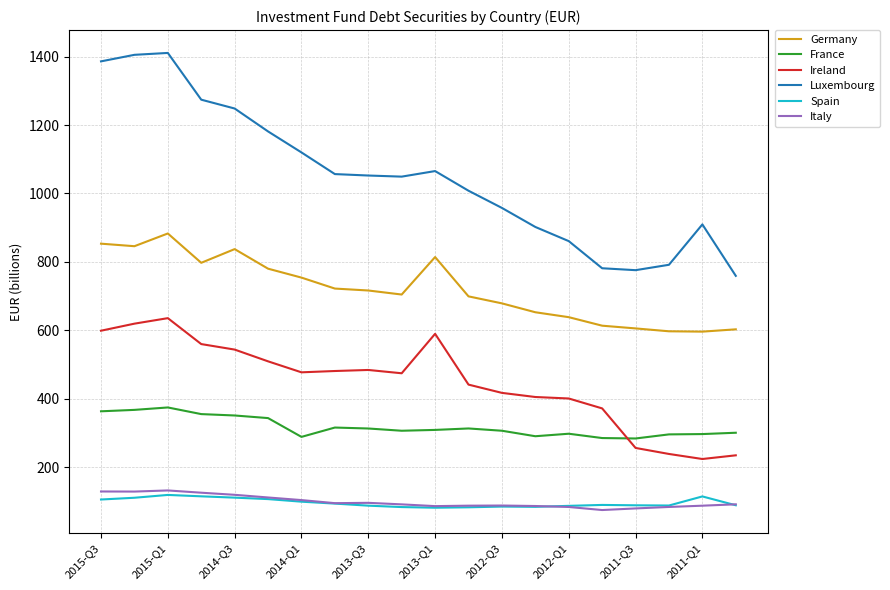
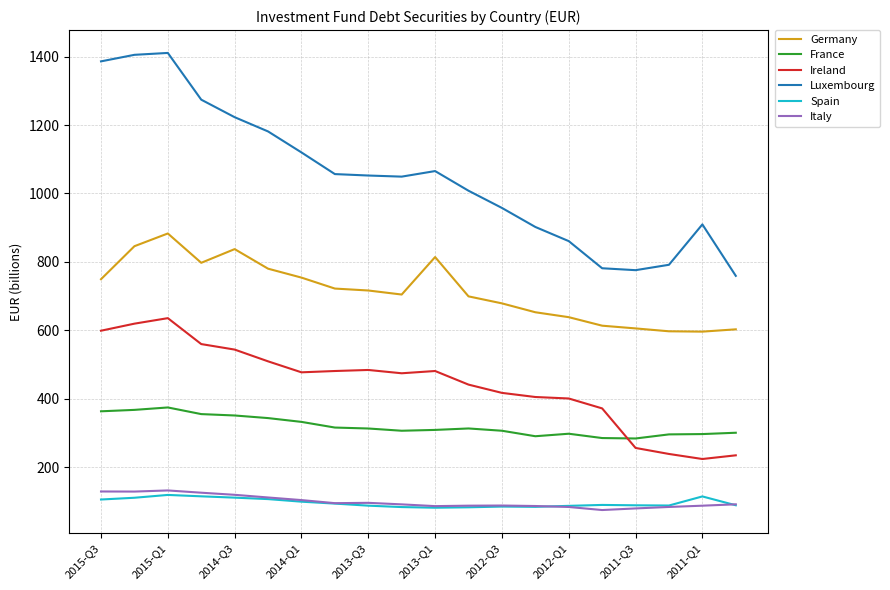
  {
    "Germany": {
-     "2015-Q3": 850,
+     "2015-Q3": 750,
      "2015-Q1": 880,
      "2014-Q3": 840,
      "2014-Q1": 750,
      "2013-Q3": 720,
      "2013-Q1": 810,
      "2012-Q3": 680,
      "2012-Q1": 640,
      "2011-Q3": 610,
      "2011-Q1": 600
    },
    "France": {
      "2015-Q3": 360,
      "2015-Q1": 370,
      "2014-Q3": 350,
-     "2014-Q1": 290,
+     "2014-Q1": 330,
      "2013-Q3": 310,
      "2013-Q1": 310,
      "2012-Q3": 310,
      "2012-Q1": 300,
      "2011-Q3": 280,
      "2011-Q1": 300
    },
    "Ireland": {
      "2015-Q3": 600,
      "2015-Q1": 640,
      "2014-Q3": 540,
      "2014-Q1": 480,
      "2013-Q3": 480,
-     "2013-Q1": 590,
+     "2013-Q1": 480,
      "2012-Q3": 420,
      "2012-Q1": 400,
      "2011-Q3": 260,
      "2011-Q1": 220
    },
    "Luxembourg": {
      "2015-Q3": 1390,
      "2015-Q1": 1410,
-     "2014-Q3": 1250,
+     "2014-Q3": 1220,
      "2014-Q1": 1120,
      "2013-Q3": 1050,
      "2013-Q1": 1070,
      "2012-Q3": 960,
      "2012-Q1": 860,
      "2011-Q3": 780,
      "2011-Q1": 910
    },
    "Spain": {
      "2015-Q3": 100,
      "2015-Q1": 120,
      "2014-Q3": 110,
      "2013-Q3": 90,
      "2011-Q3": 90,
      "2011-Q1": 110
    },
    "Italy": {
      "2015-Q3": 130,
      "2015-Q1": 130,
      "2014-Q3": 120,
      "2013-Q3": 100,
      "2011-Q3": 80,
      "2011-Q1": 90
    }
  }
